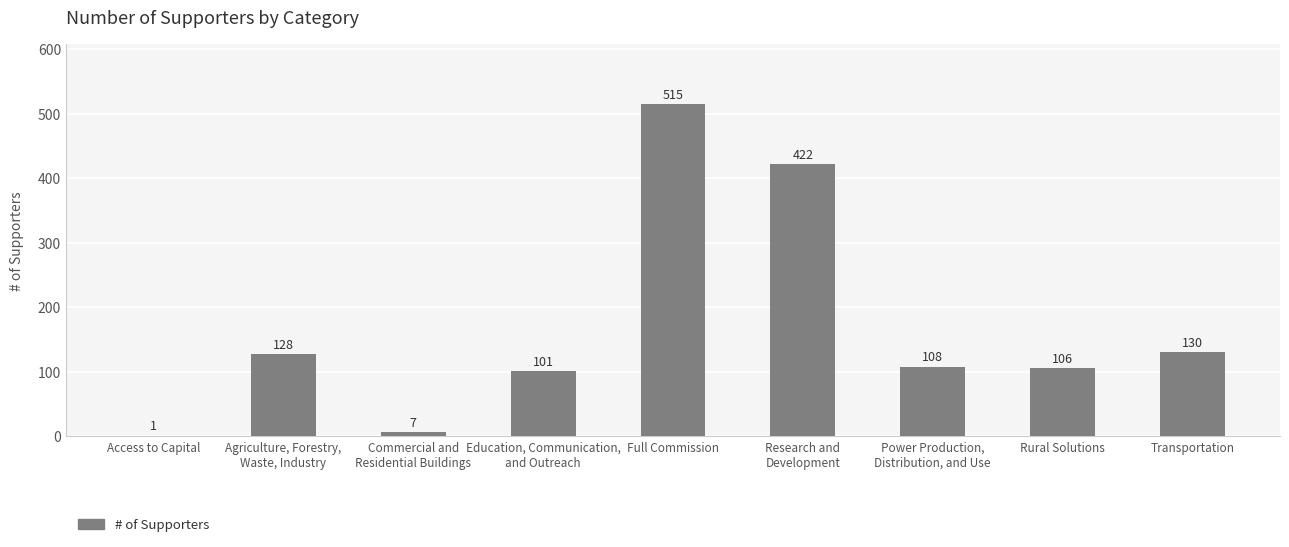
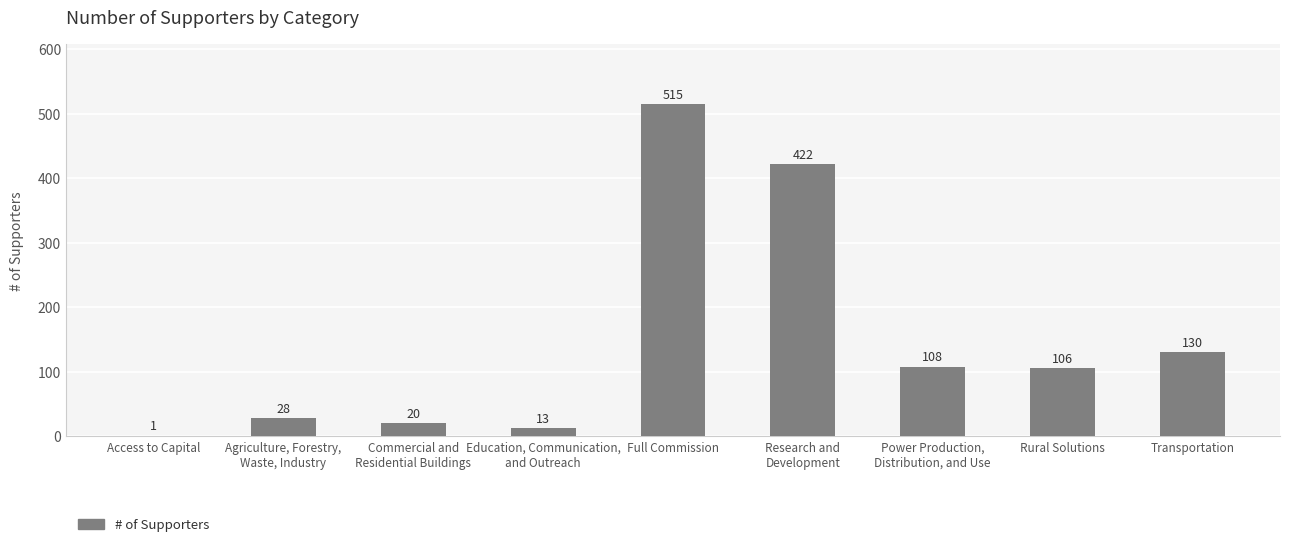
  {
    "Access to Capital": 1,
-   "Agriculture, Forestry, Waste, Industry": 128,
-   "Commercial and Residential Buildings": 7,
-   "Education, Communication, and Outreach": 101,
+   "Agriculture, Forestry, Waste, Industry": 28,
+   "Commercial and Residential Buildings": 20,
+   "Education, Communication, and Outreach": 13,
    "Full Commission": 515,
    "Research and Development": 422,
    "Power Production, Distribution, and Use": 108,
    "Rural Solutions": 106,
    "Transportation": 130
  }
